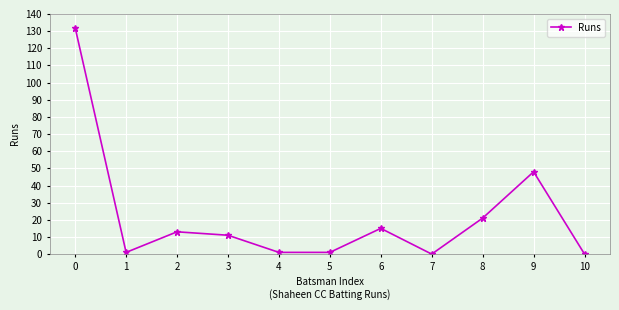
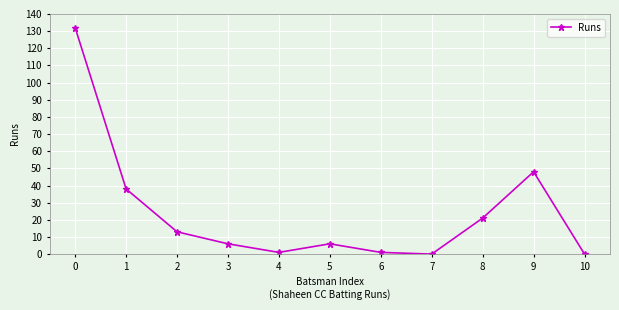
  {
    "0": 132,
-   "1": 1,
+   "1": 38,
    "2": 13,
-   "3": 11,
+   "3": 6,
    "4": 1,
-   "5": 1,
-   "6": 15,
+   "5": 6,
+   "6": 1,
    "7": 0,
    "8": 21,
    "9": 48,
    "10": 0
  }
